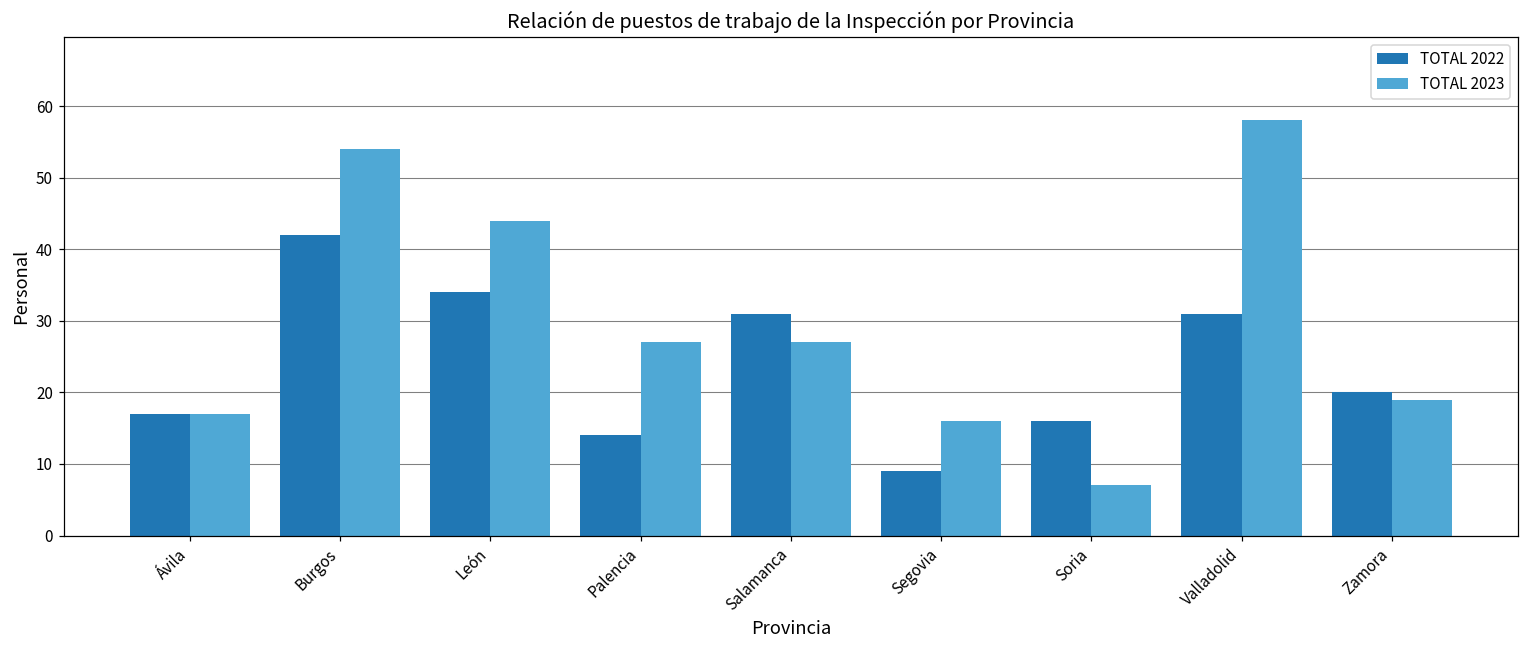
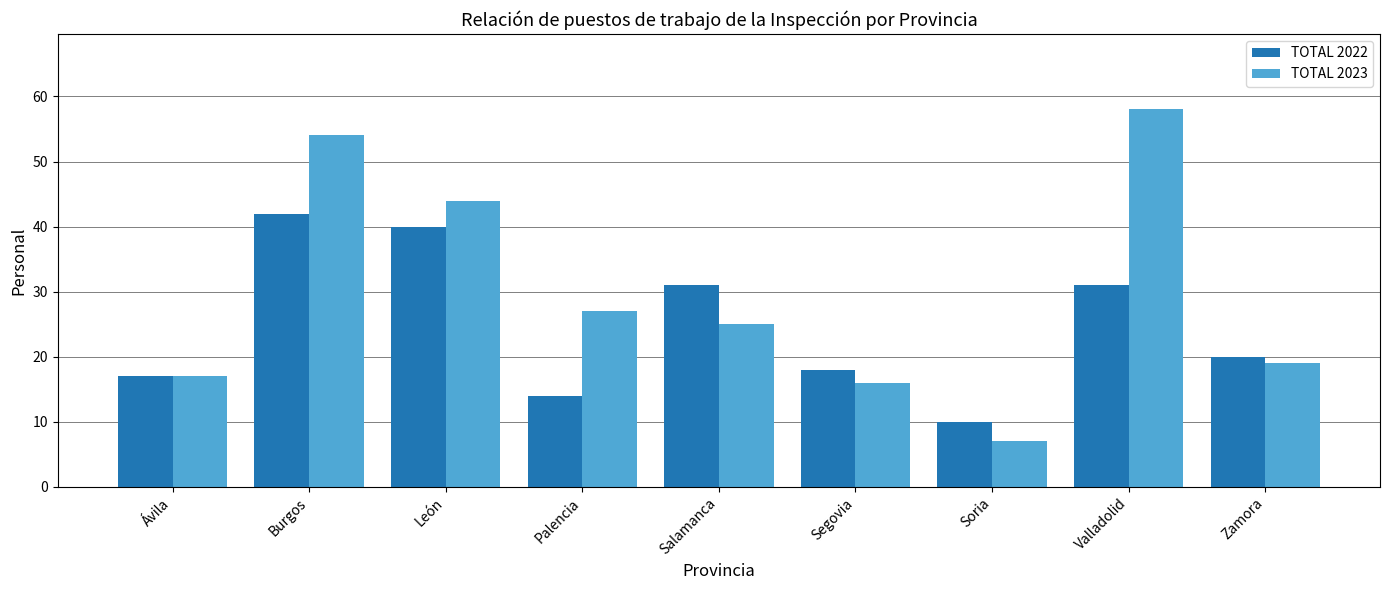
  {
    "TOTAL 2022": {
      "Ávila": 17,
      "Burgos": 42,
-     "León": 34,
+     "León": 40,
      "Palencia": 14,
      "Salamanca": 31,
-     "Segovia": 9,
-     "Soria": 16,
+     "Segovia": 18,
+     "Soria": 10,
      "Valladolid": 31,
      "Zamora": 20
    },
    "TOTAL 2023": {
      "Ávila": 17,
      "Burgos": 54,
      "León": 44,
      "Palencia": 27,
-     "Salamanca": 27,
+     "Salamanca": 25,
      "Segovia": 16,
      "Soria": 7,
      "Valladolid": 58,
      "Zamora": 19
    }
  }
